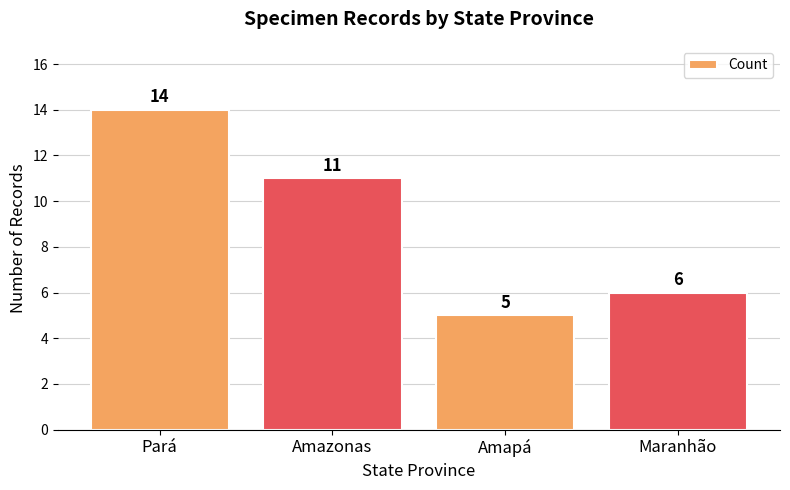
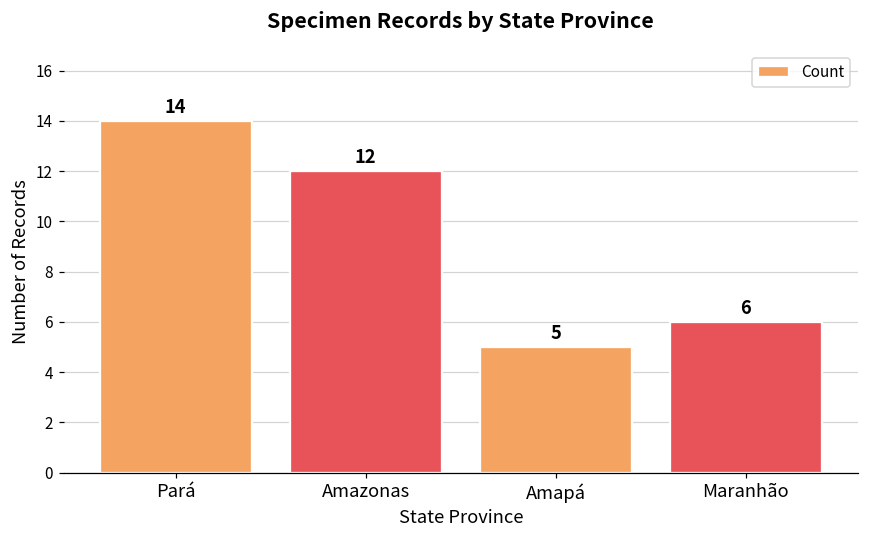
  {
    "Pará": 14,
-   "Amazonas": 11,
+   "Amazonas": 12,
    "Amapá": 5,
    "Maranhão": 6
  }
